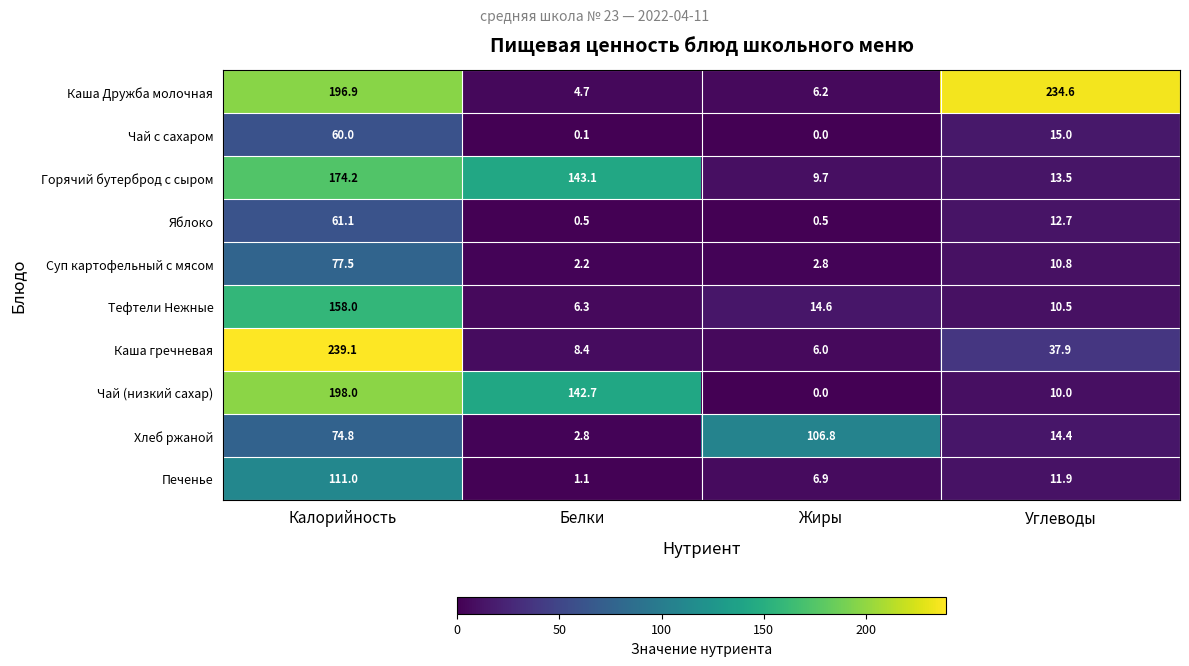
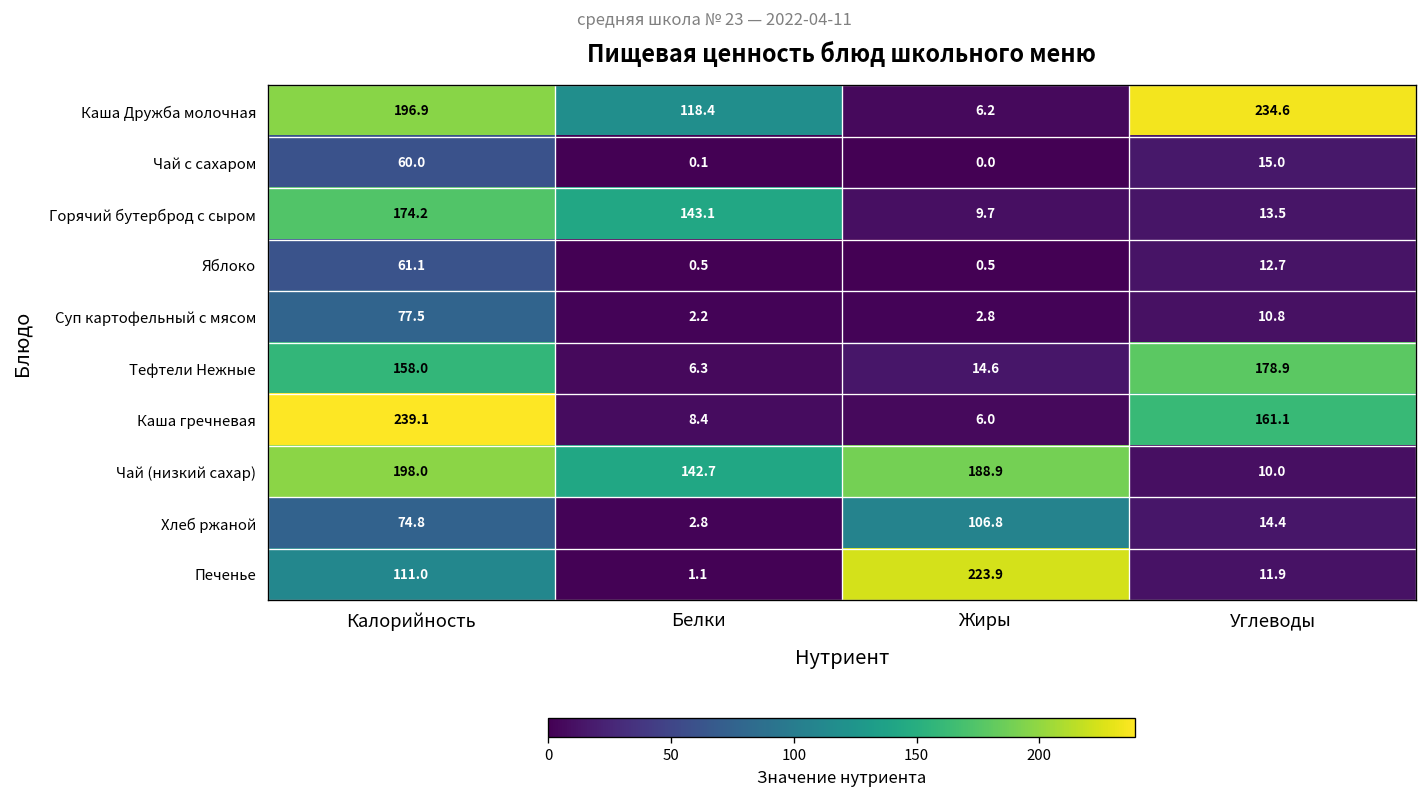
  {
    "Каша Дружба молочная": {
      "Калорийность": 196.9,
-     "Белки": 4.7,
+     "Белки": 118.4,
      "Жиры": 6.2,
      "Углеводы": 234.6
    },
    "Чай с сахаром": {
      "Калорийность": 60.0,
      "Белки": 0.1,
      "Жиры": 0.0,
      "Углеводы": 15.0
    },
    "Горячий бутерброд с сыром": {
      "Калорийность": 174.2,
      "Белки": 143.1,
      "Жиры": 9.7,
      "Углеводы": 13.5
    },
    "Яблоко": {
      "Калорийность": 61.1,
      "Белки": 0.5,
      "Жиры": 0.5,
      "Углеводы": 12.7
    },
    "Суп картофельный с мясом": {
      "Калорийность": 77.5,
      "Белки": 2.2,
      "Жиры": 2.8,
      "Углеводы": 10.8
    },
    "Тефтели Нежные": {
      "Калорийность": 158.0,
      "Белки": 6.3,
      "Жиры": 14.6,
-     "Углеводы": 10.5
+     "Углеводы": 178.9
    },
    "Каша гречневая": {
      "Калорийность": 239.1,
      "Белки": 8.4,
      "Жиры": 6.0,
-     "Углеводы": 37.9
+     "Углеводы": 161.1
    },
    "Чай (низкий сахар)": {
      "Калорийность": 198.0,
      "Белки": 142.7,
-     "Жиры": 0.0,
+     "Жиры": 188.9,
      "Углеводы": 10.0
    },
    "Хлеб ржаной": {
      "Калорийность": 74.8,
      "Белки": 2.8,
      "Жиры": 106.8,
      "Углеводы": 14.4
    },
    "Печенье": {
      "Калорийность": 111.0,
      "Белки": 1.1,
-     "Жиры": 6.9,
+     "Жиры": 223.9,
      "Углеводы": 11.9
    }
  }
